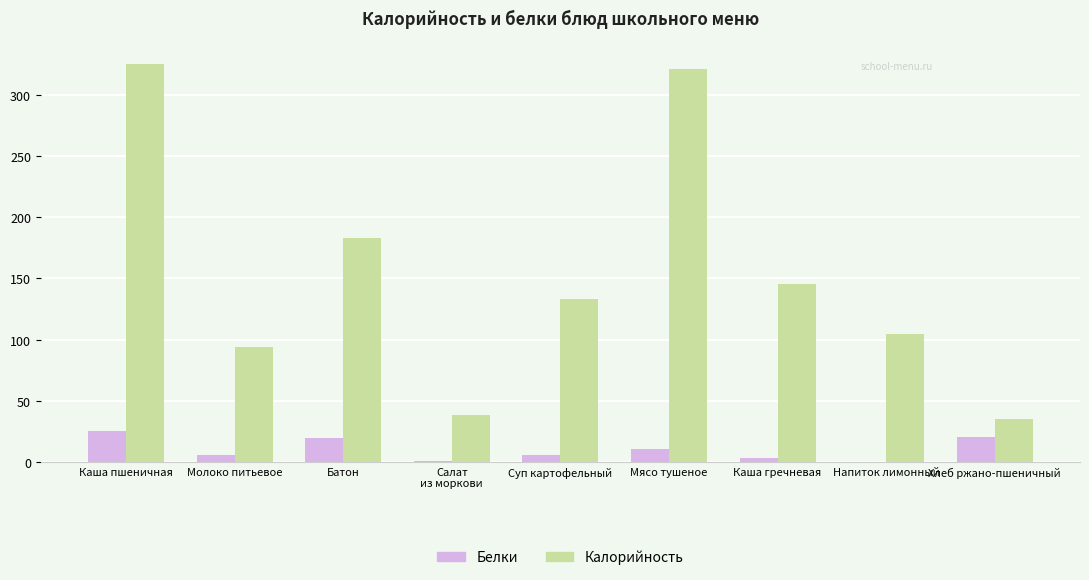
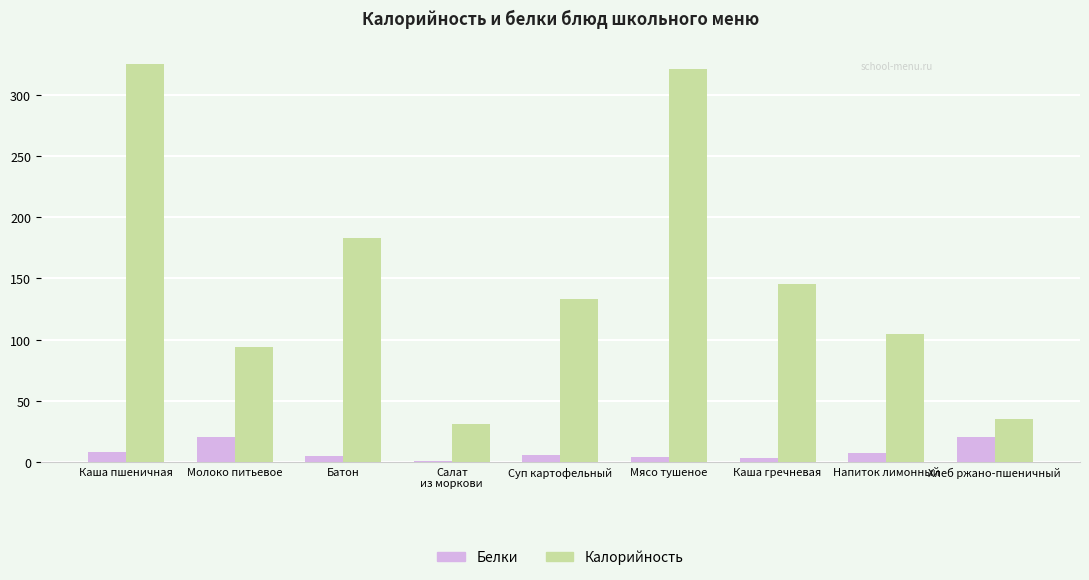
  {
    "Белки": {
-     "Каша пшеничная": 25,
-     "Молоко питьевое": 6,
-     "Батон": 20,
+     "Каша пшеничная": 8,
+     "Молоко питьевое": 20,
+     "Батон": 5,
      "Суп картофельный": 6,
-     "Мясо тушеное": 11,
+     "Мясо тушеное": 4,
      "Каша гречневая": 4,
-     "Напиток лимонный": 0,
+     "Напиток лимонный": 7,
      "Хлеб ржано-пшеничный": 21
    },
    "Калорийность": {
      "Каша пшеничная": 325,
      "Молоко питьевое": 94,
      "Батон": 183,
-     "Салат из моркови": 39,
+     "Салат из моркови": 31,
      "Суп картофельный": 133,
      "Мясо тушеное": 321,
      "Каша гречневая": 146,
      "Напиток лимонный": 105,
      "Хлеб ржано-пшеничный": 36
    }
  }
